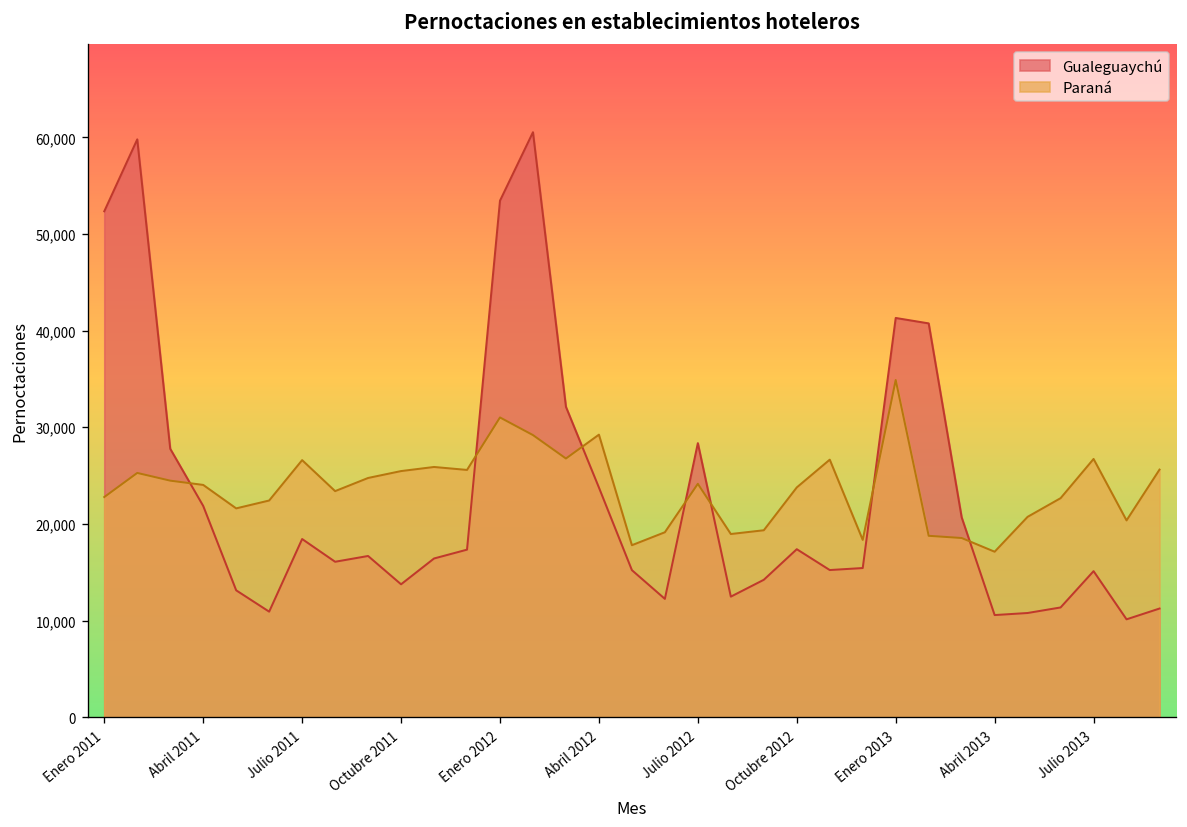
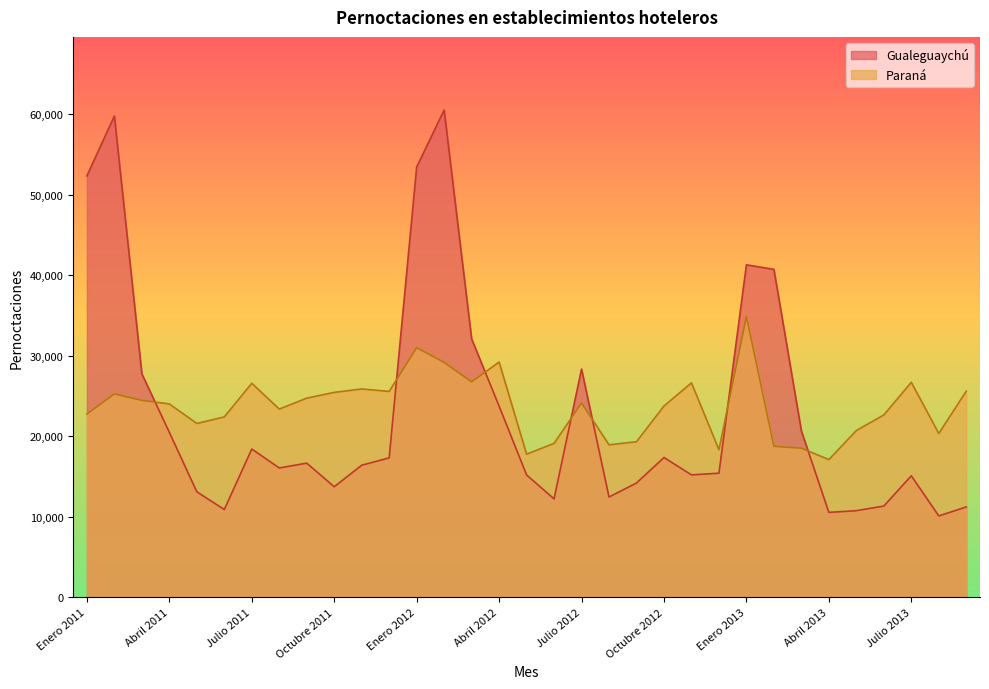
  {
    "Gualeguaychú": {
      "Enero 2011": "52,000",
-     "Abril 2011": "22,000",
+     "Abril 2011": "21,000",
      "Julio 2011": "18,000",
      "Octubre 2011": "14,000",
      "Enero 2012": "53,000",
      "Abril 2012": "24,000",
      "Julio 2012": "28,000",
      "Octubre 2012": "17,000",
      "Enero 2013": "41,000",
      "Abril 2013": "11,000",
      "Julio 2013": "15,000"
    },
    "Paraná": {
      "Enero 2011": "23,000",
      "Abril 2011": "24,000",
      "Julio 2011": "27,000",
      "Octubre 2011": "25,000",
      "Enero 2012": "31,000",
      "Abril 2012": "29,000",
      "Julio 2012": "24,000",
      "Octubre 2012": "24,000",
      "Enero 2013": "35,000",
      "Abril 2013": "17,000",
      "Julio 2013": "27,000"
    }
  }
